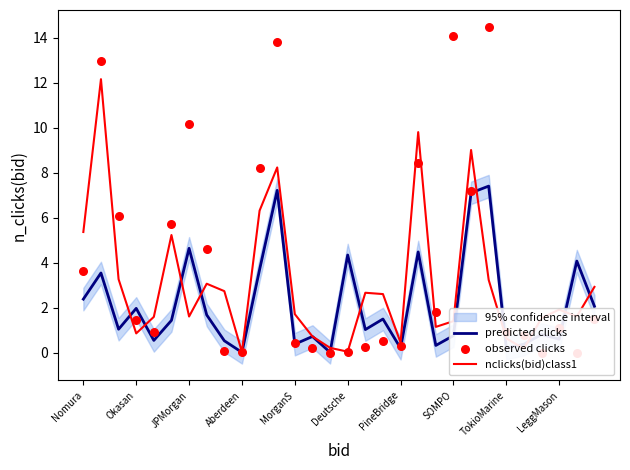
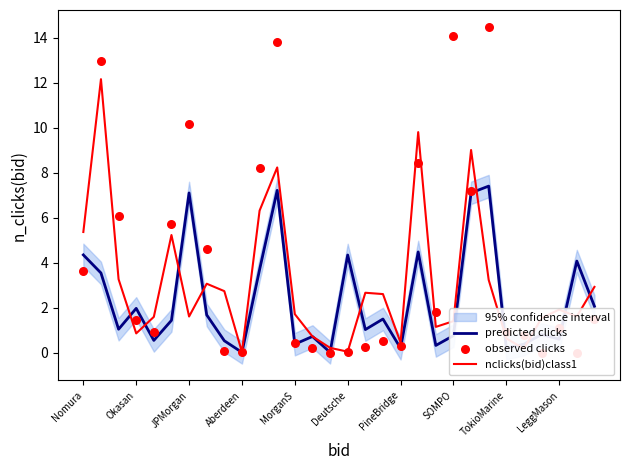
  {
    "predicted clicks": {
-     "Nomura": 2.4,
+     "Nomura": 4.4,
      "Okasan": 2.0,
-     "JPMorgan": 4.6,
+     "JPMorgan": 7.1,
      "Deutsche": 4.3,
      "PineBridge": 0.2
    }
  }
